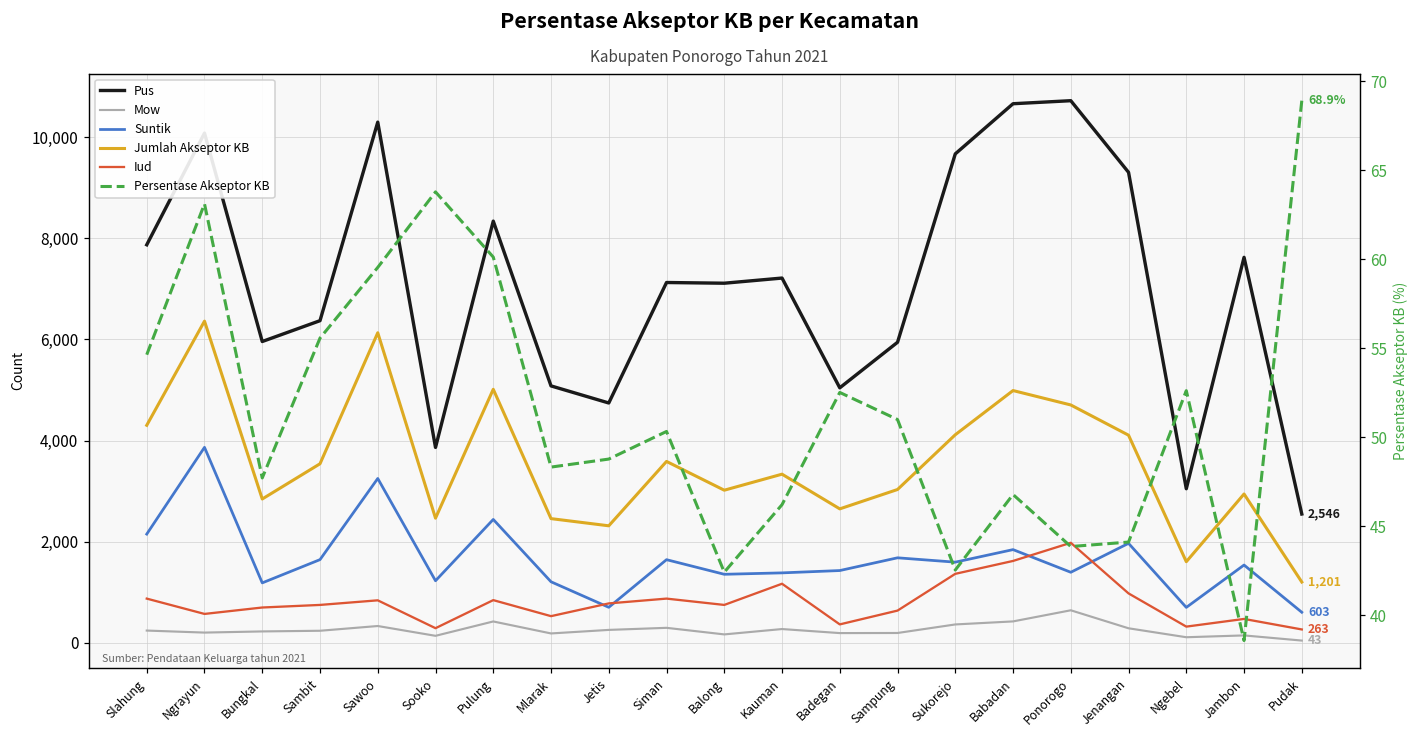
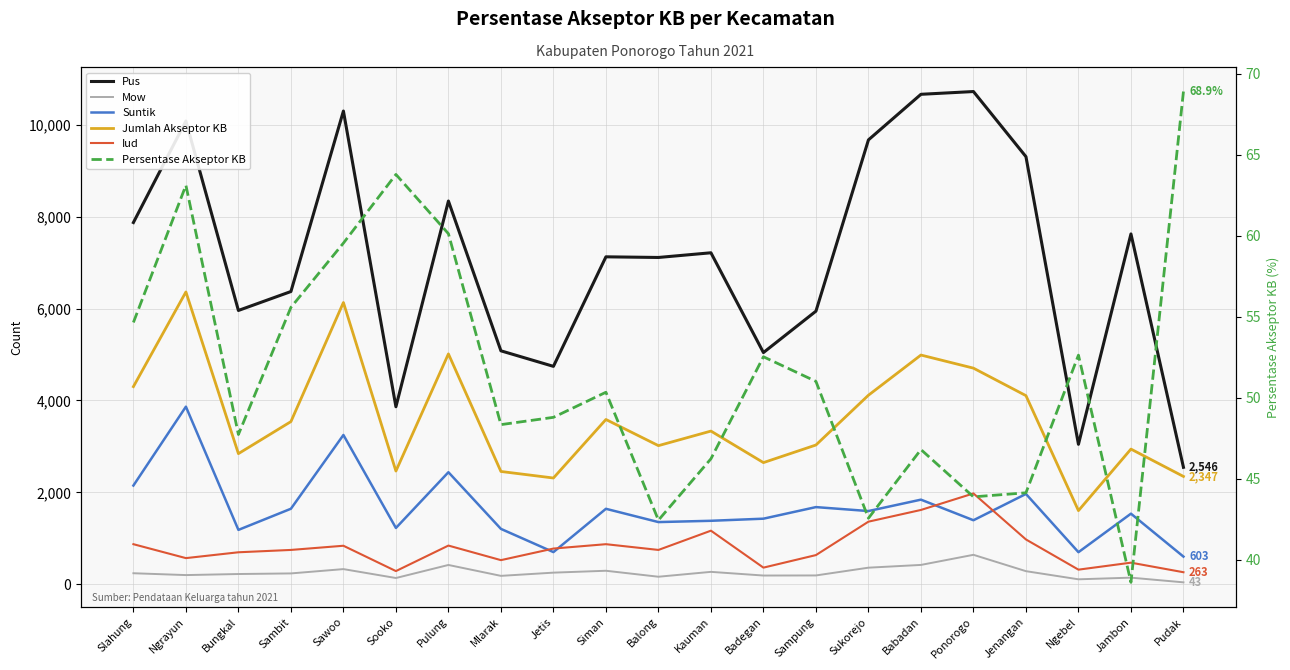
  {
    "Suntik": {
      "Pudak": "603"
    },
    "Jumlah Akseptor KB": {
-     "Pudak": "1,201"
+     "Pudak": "2,347"
    },
    "Iud": {
      "Pudak": "263"
    },
    "Persentase Akseptor KB": {
      "Pudak": "68.9%"
    }
  }
